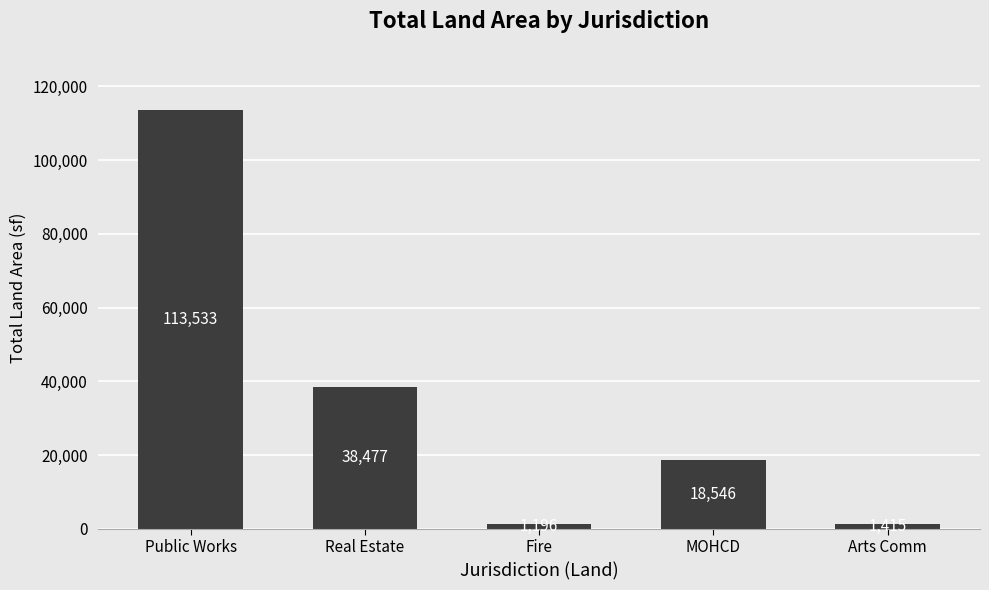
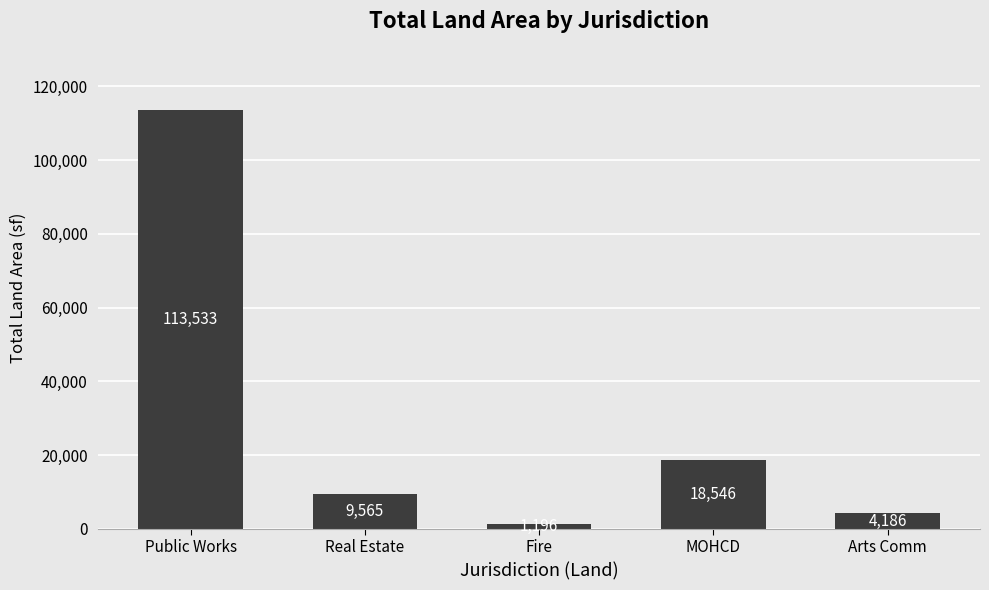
  {
    "Public Works": "113,533",
-   "Real Estate": "38,477",
+   "Real Estate": "9,565",
    "MOHCD": "18,546",
-   "Arts Comm": "1,000"
+   "Arts Comm": "4,000"
  }
